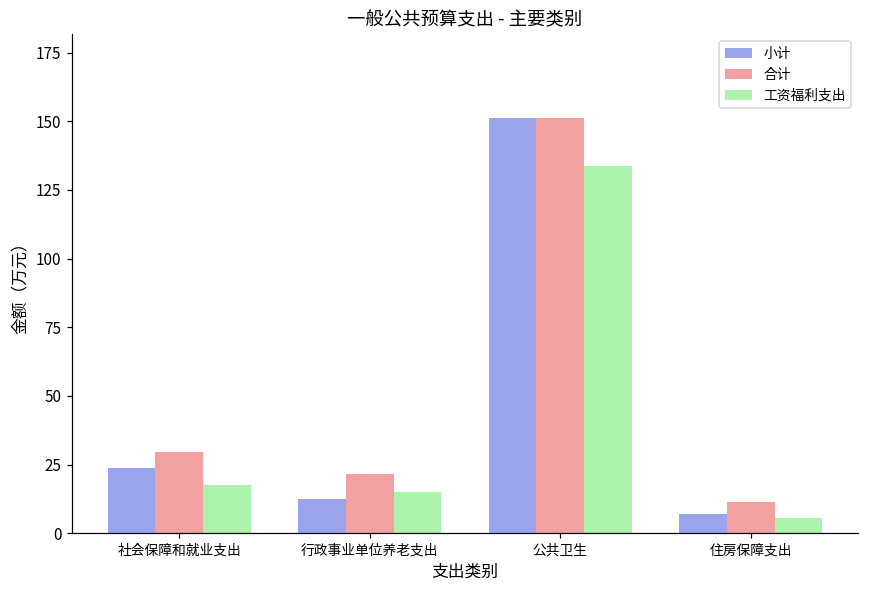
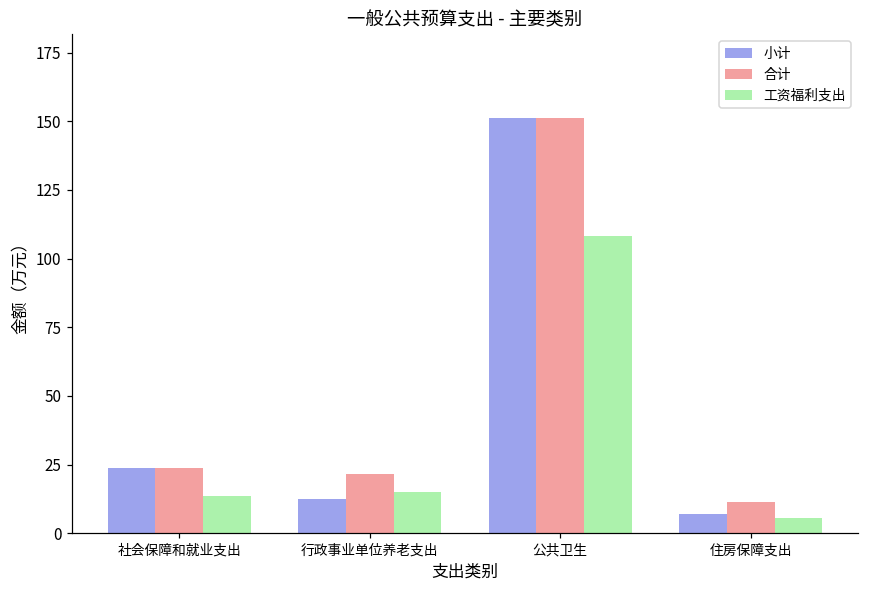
  {
    "小计": {
      "社会保障和就业支出": 24,
      "行政事业单位养老支出": 12,
      "公共卫生": 151,
      "住房保障支出": 7
    },
    "合计": {
-     "社会保障和就业支出": 30,
+     "社会保障和就业支出": 24,
      "行政事业单位养老支出": 21,
      "公共卫生": 151,
      "住房保障支出": 11
    },
    "工资福利支出": {
-     "社会保障和就业支出": 17,
+     "社会保障和就业支出": 14,
      "行政事业单位养老支出": 15,
-     "公共卫生": 134,
+     "公共卫生": 108,
      "住房保障支出": 6
    }
  }
